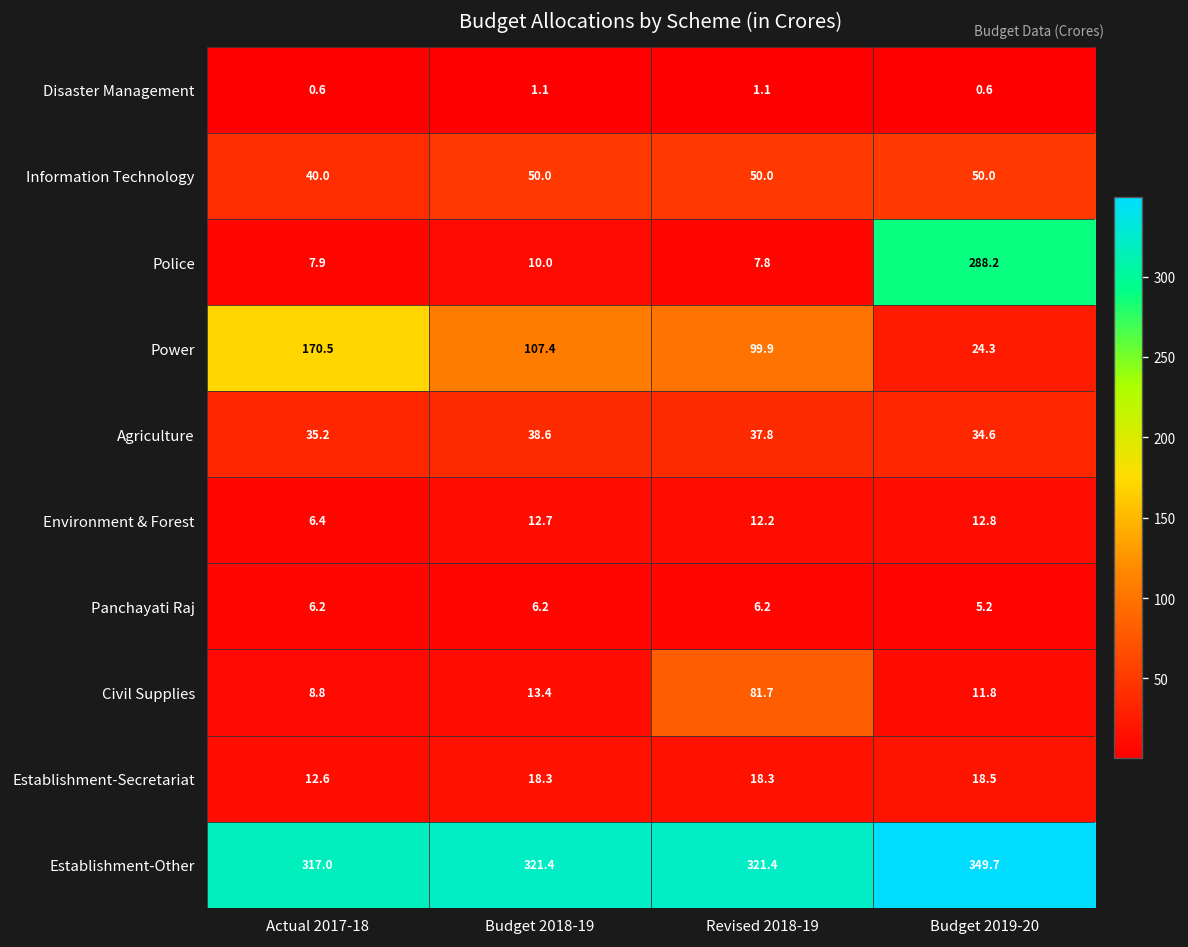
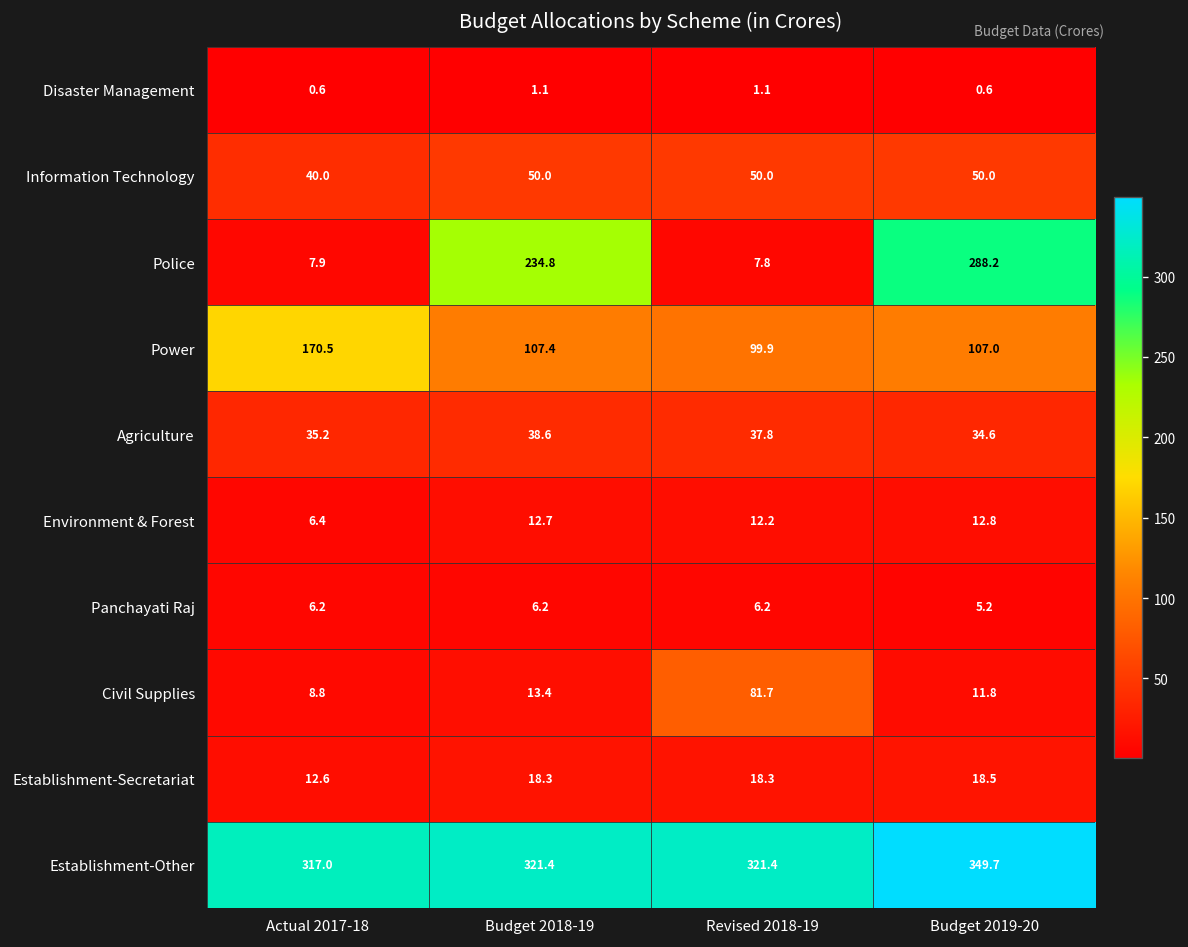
  {
    "Disaster Management": {
      "Actual 2017-18": 0.6,
      "Budget 2018-19": 1.1,
      "Revised 2018-19": 1.1,
      "Budget 2019-20": 0.6
    },
    "Information Technology": {
      "Actual 2017-18": 40.0,
      "Budget 2018-19": 50.0,
      "Revised 2018-19": 50.0,
      "Budget 2019-20": 50.0
    },
    "Police": {
      "Actual 2017-18": 7.9,
-     "Budget 2018-19": 10.0,
+     "Budget 2018-19": 234.8,
      "Revised 2018-19": 7.8,
      "Budget 2019-20": 288.2
    },
    "Power": {
      "Actual 2017-18": 170.5,
      "Budget 2018-19": 107.4,
      "Revised 2018-19": 99.9,
-     "Budget 2019-20": 24.3
+     "Budget 2019-20": 107.0
    },
    "Agriculture": {
      "Actual 2017-18": 35.2,
      "Budget 2018-19": 38.6,
      "Revised 2018-19": 37.8,
      "Budget 2019-20": 34.6
    },
    "Environment & Forest": {
      "Actual 2017-18": 6.4,
      "Budget 2018-19": 12.7,
      "Revised 2018-19": 12.2,
      "Budget 2019-20": 12.8
    },
    "Panchayati Raj": {
      "Actual 2017-18": 6.2,
      "Budget 2018-19": 6.2,
      "Revised 2018-19": 6.2,
      "Budget 2019-20": 5.2
    },
    "Civil Supplies": {
      "Actual 2017-18": 8.8,
      "Budget 2018-19": 13.4,
      "Revised 2018-19": 81.7,
      "Budget 2019-20": 11.8
    },
    "Establishment-Secretariat": {
      "Actual 2017-18": 12.6,
      "Budget 2018-19": 18.3,
      "Revised 2018-19": 18.3,
      "Budget 2019-20": 18.5
    },
    "Establishment-Other": {
      "Actual 2017-18": 317.0,
      "Budget 2018-19": 321.4,
      "Revised 2018-19": 321.4,
      "Budget 2019-20": 349.7
    }
  }
